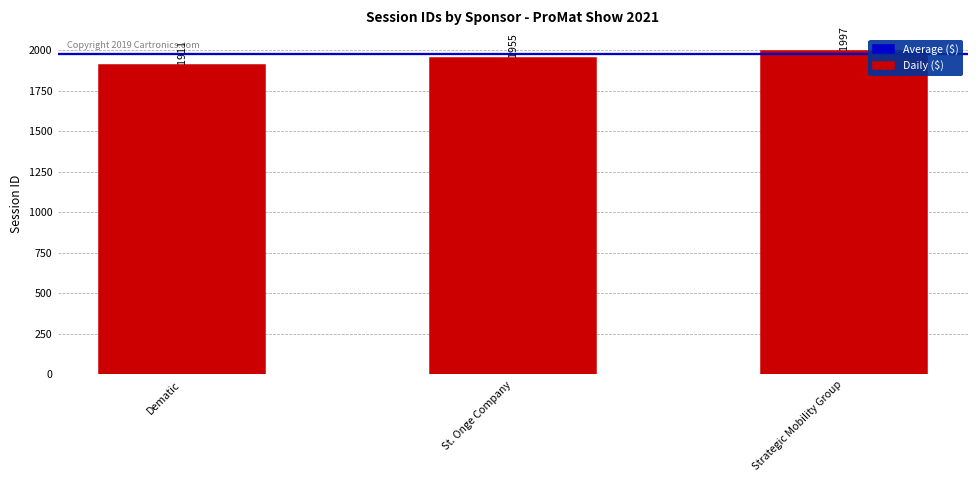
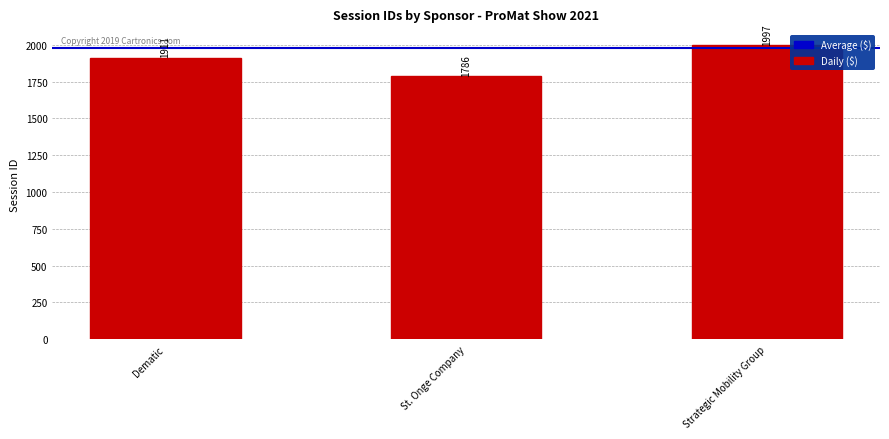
  {
-   "St. Onge Company": 1955,
+   "St. Onge Company": 1786,
    "Strategic Mobility Group": 1997
  }
